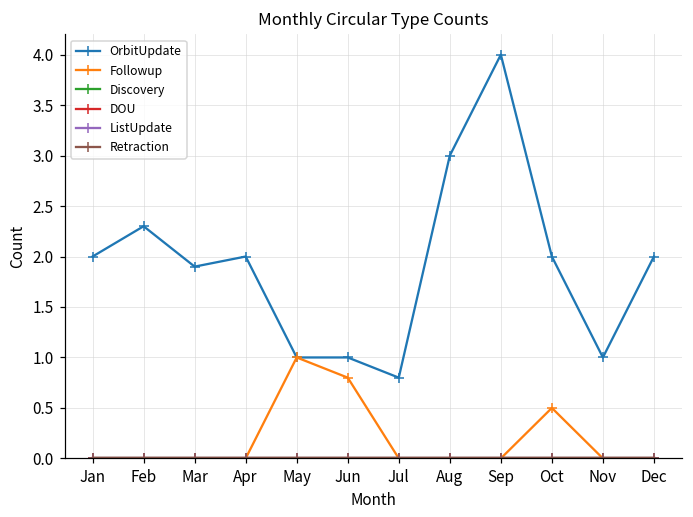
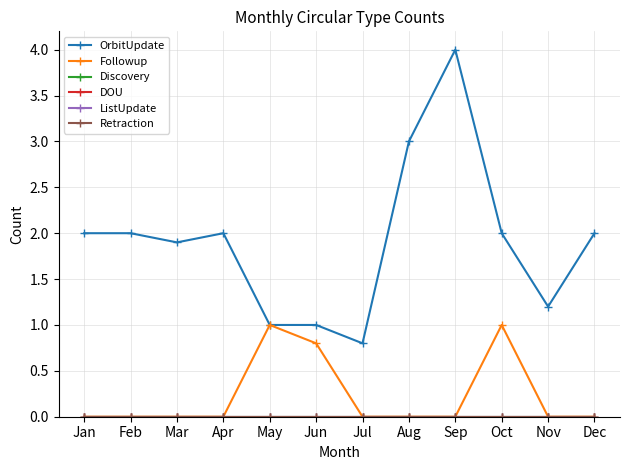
  {
    "OrbitUpdate": {
      "Jan": 2.0,
-     "Feb": 2.3,
+     "Feb": 2.0,
      "Mar": 1.9,
      "Apr": 2.0,
      "Jun": 1.0,
      "Jul": 0.8,
      "Aug": 3.0,
      "Sep": 4.0,
      "Oct": 2.0,
-     "Nov": 1.0,
+     "Nov": 1.2,
      "Dec": 2.0
    },
    "Followup": {
      "Jun": 0.8,
-     "Oct": 0.5
+     "Oct": 1.0
    },
    "Retraction": {
      "May": 0.0,
      "Jun": 0.0,
      "Oct": 0.0
    }
  }
